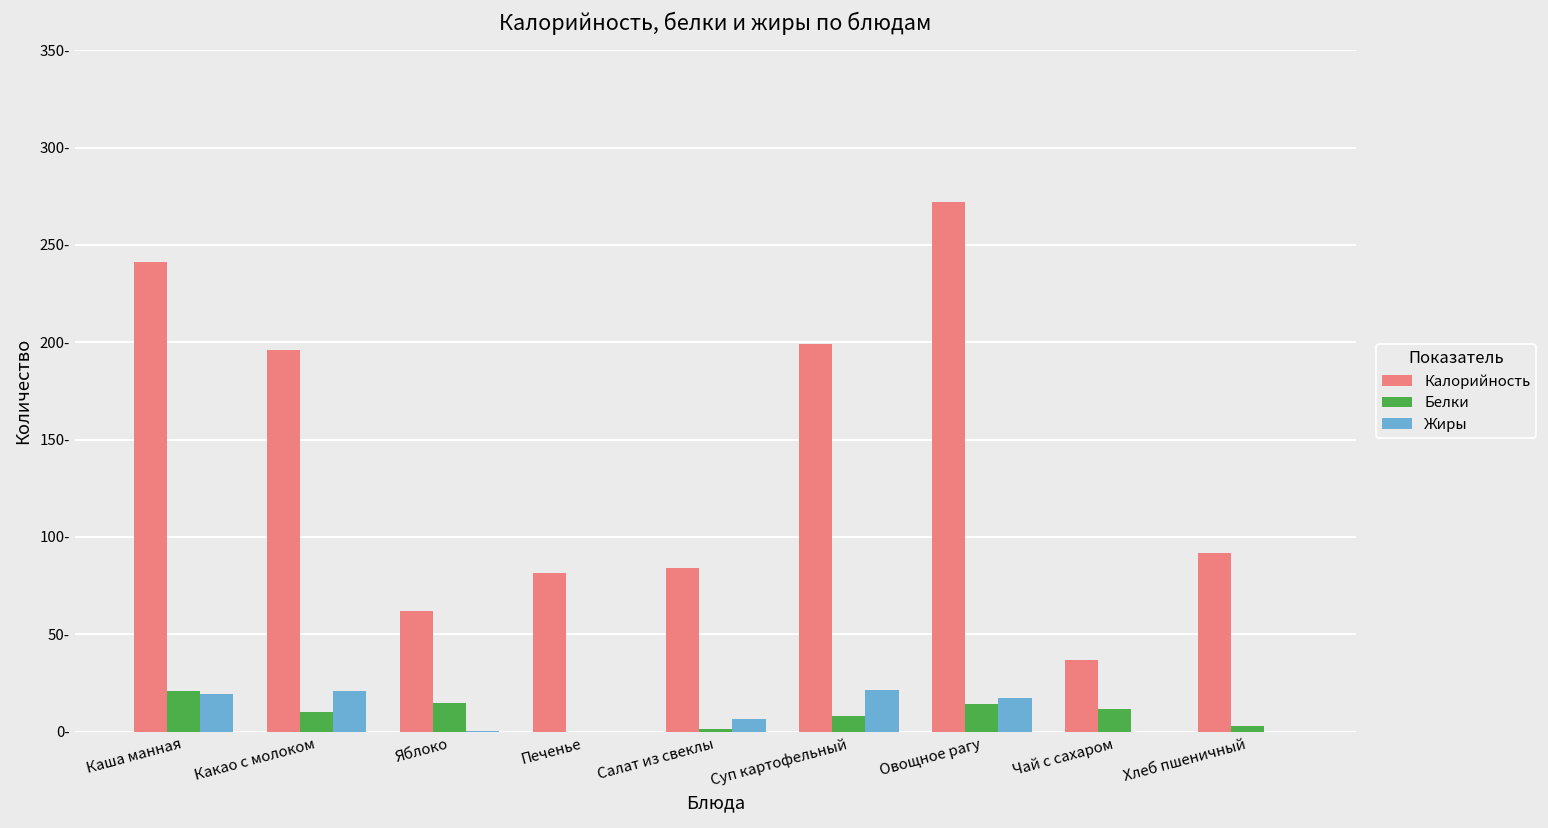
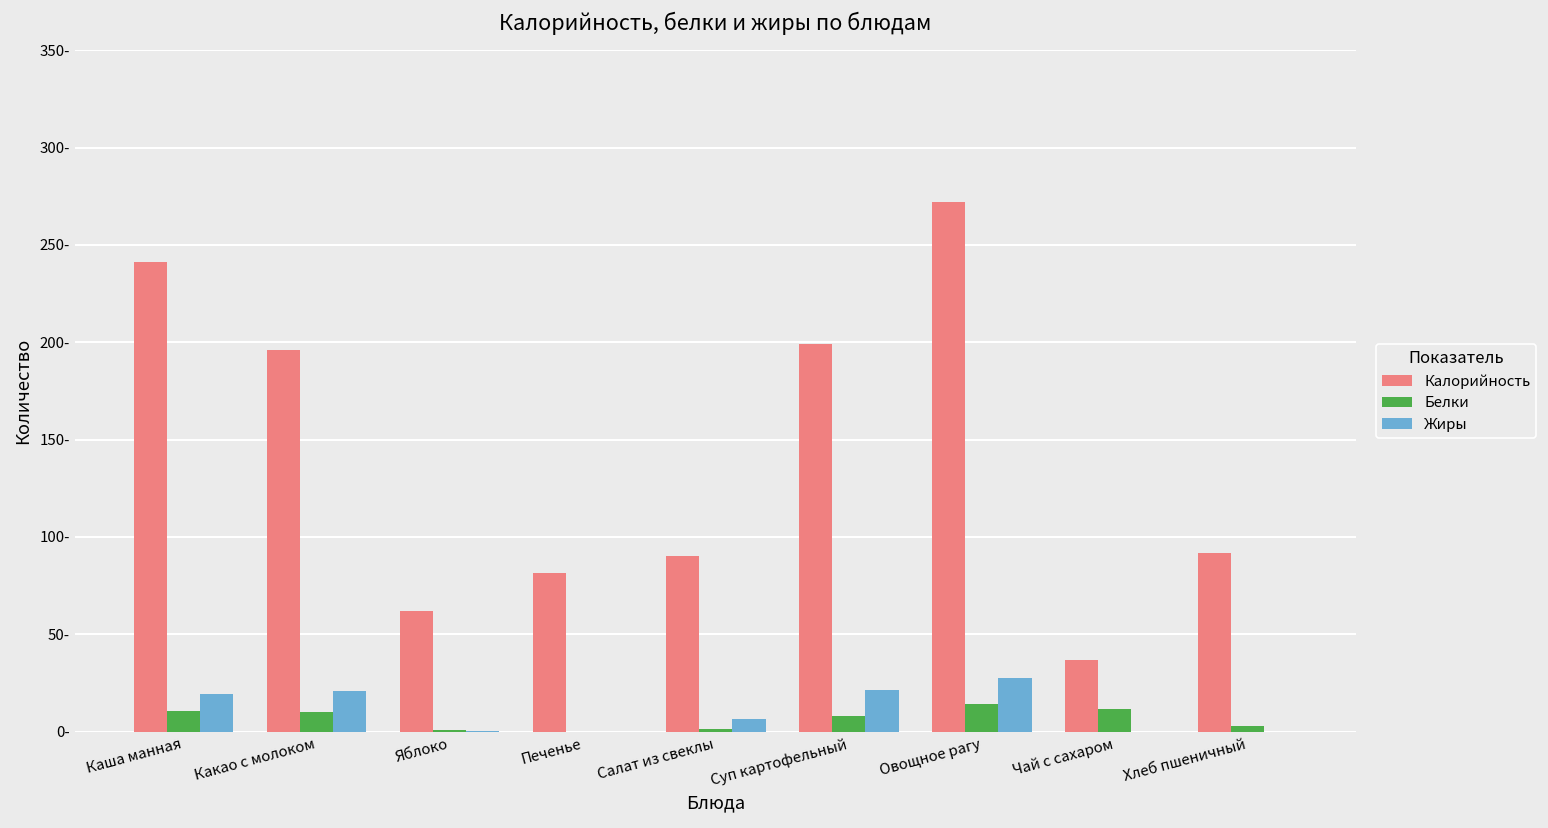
  {
    "Калорийность": {
      "Каша манная": "241-",
      "Какао с молоком": "196-",
      "Яблоко": "62-",
      "Печенье": "81-",
-     "Салат из свеклы": "84-",
+     "Салат из свеклы": "90-",
      "Суп картофельный": "199-",
      "Овощное рагу": "272-",
      "Чай с сахаром": "37-",
      "Хлеб пшеничный": "92-"
    },
    "Белки": {
-     "Каша манная": "21-",
+     "Каша манная": "11-",
      "Какао с молоком": "10-",
-     "Яблоко": "15-",
+     "Яблоко": "1-",
      "Печенье": "0-",
      "Суп картофельный": "8-",
      "Овощное рагу": "14-",
      "Чай с сахаром": "12-",
      "Хлеб пшеничный": "3-"
    },
    "Жиры": {
      "Каша манная": "20-",
      "Какао с молоком": "21-",
      "Печенье": "0-",
      "Салат из свеклы": "7-",
      "Суп картофельный": "22-",
-     "Овощное рагу": "17-",
+     "Овощное рагу": "28-",
      "Чай с сахаром": "0-",
      "Хлеб пшеничный": "0-"
    }
  }
